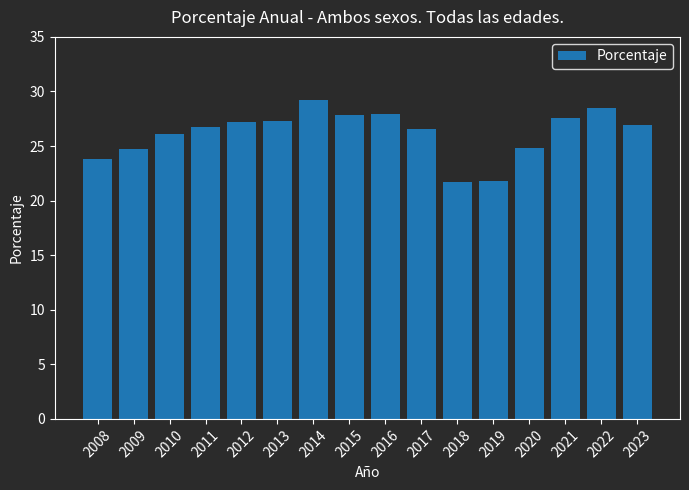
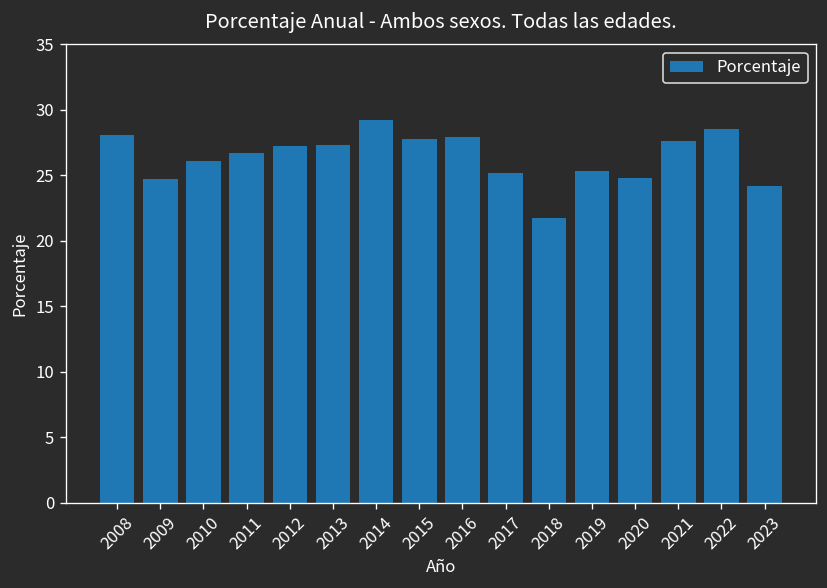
  {
-   "2008": 23.8,
+   "2008": 28.1,
    "2009": 24.7,
    "2010": 26.1,
    "2011": 26.7,
    "2012": 27.2,
    "2013": 27.3,
    "2014": 29.2,
    "2015": 27.8,
    "2016": 27.9,
-   "2017": 26.6,
+   "2017": 25.2,
    "2018": 21.7,
-   "2019": 21.8,
+   "2019": 25.3,
    "2020": 24.8,
    "2021": 27.6,
    "2022": 28.5,
-   "2023": 26.9
+   "2023": 24.2
  }
